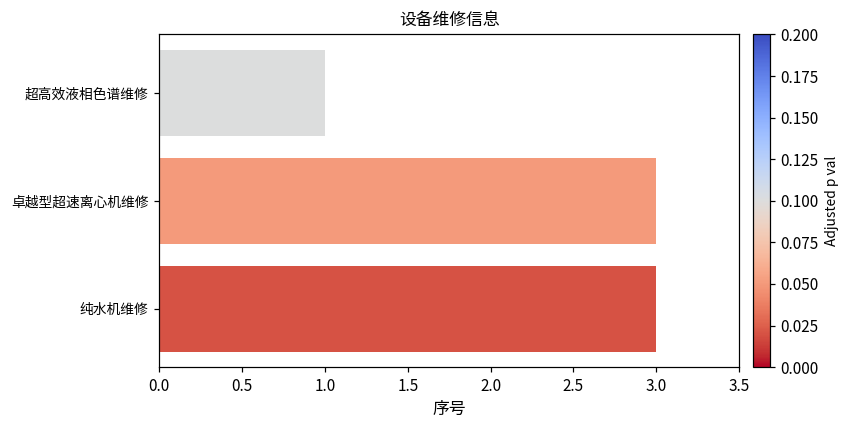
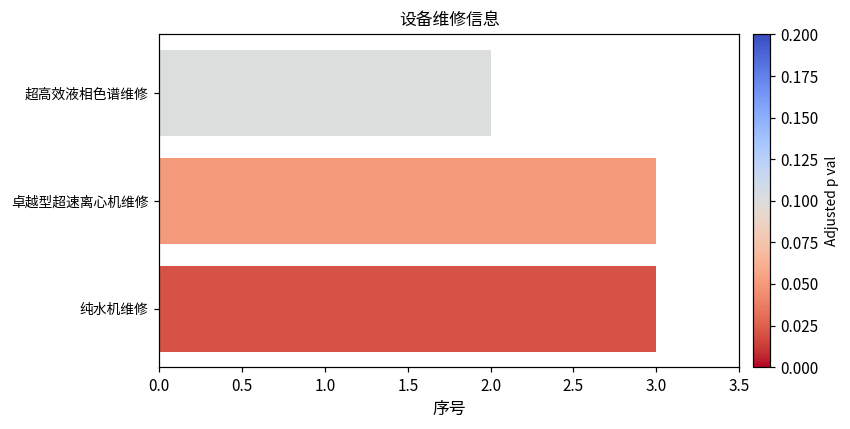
  {
-   "超高效液相色谱维修": 1,
+   "超高效液相色谱维修": 2,
    "卓越型超速离心机维修": 3,
    "纯水机维修": 3
  }
